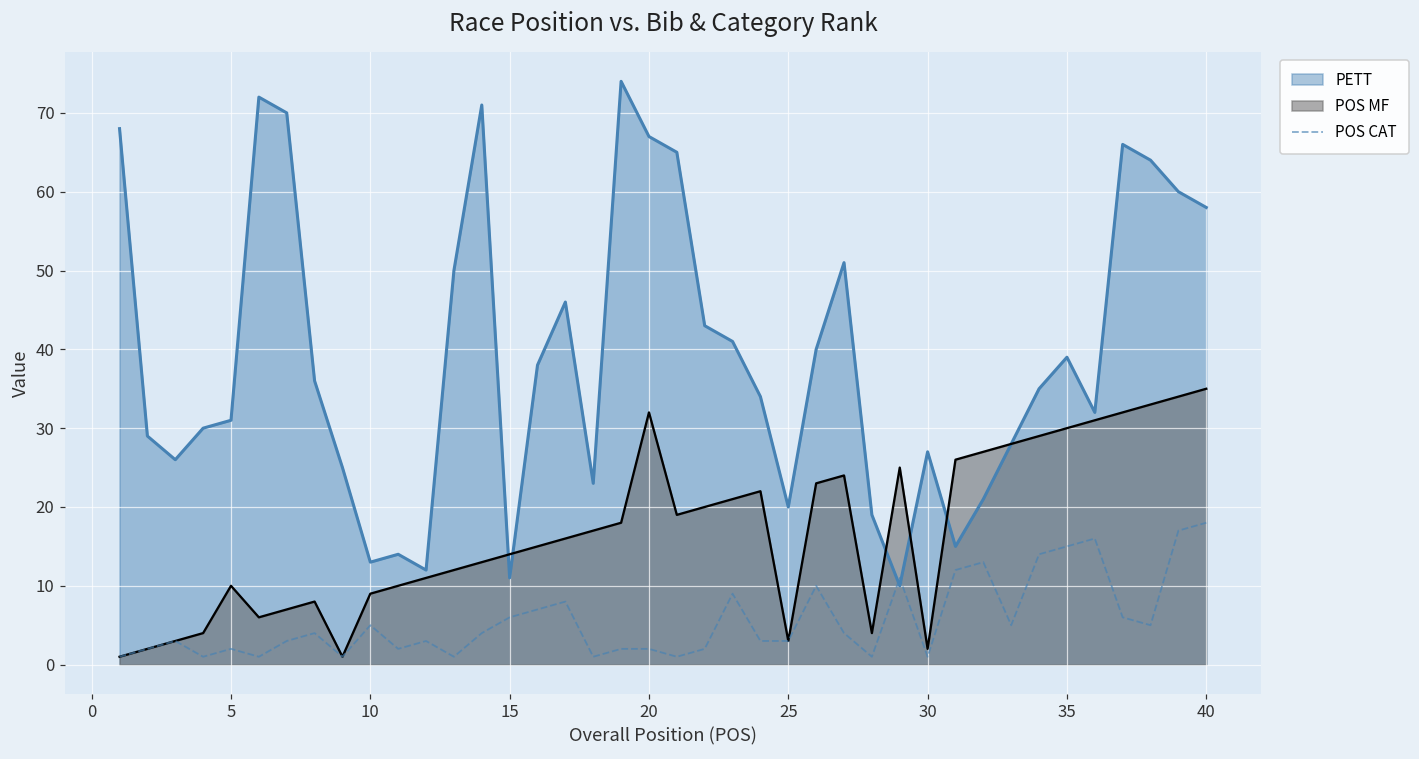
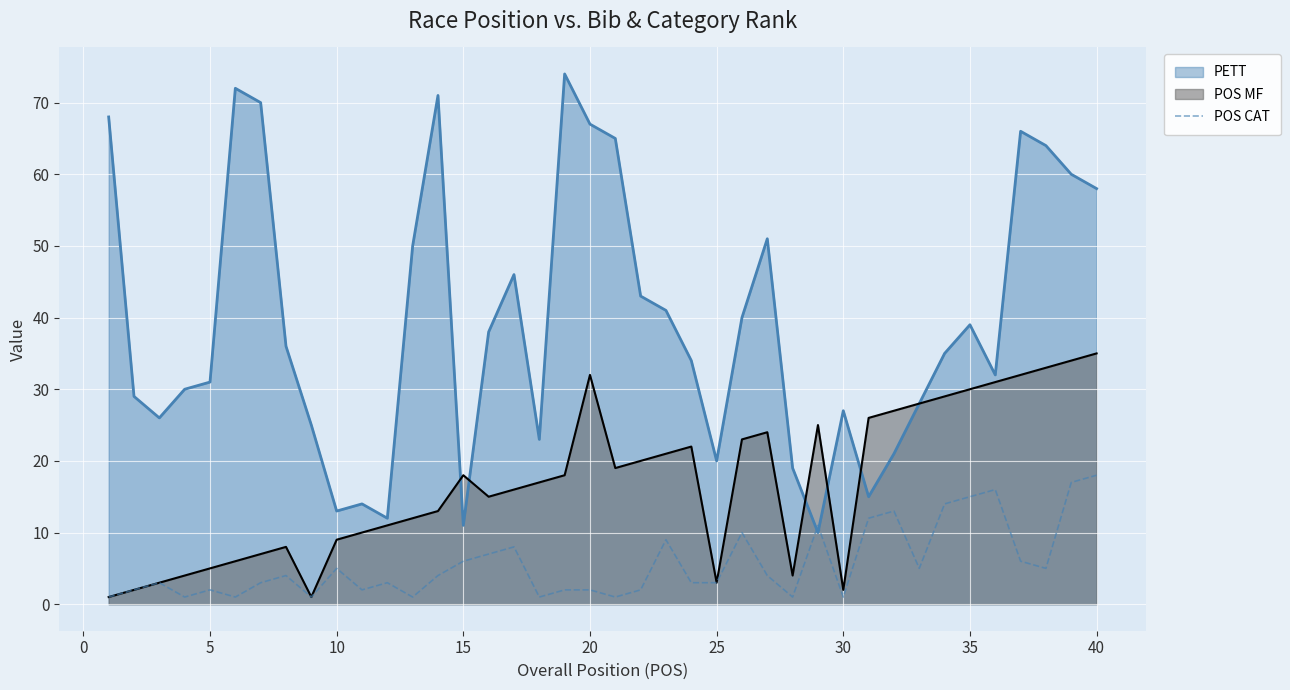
  {
    "POS MF": {
-     "5": 10,
+     "5": 5,
      "10": 9,
-     "15": 14,
+     "15": 18,
      "20": 32,
      "30": 2,
      "35": 30,
      "40": 35
    }
  }
